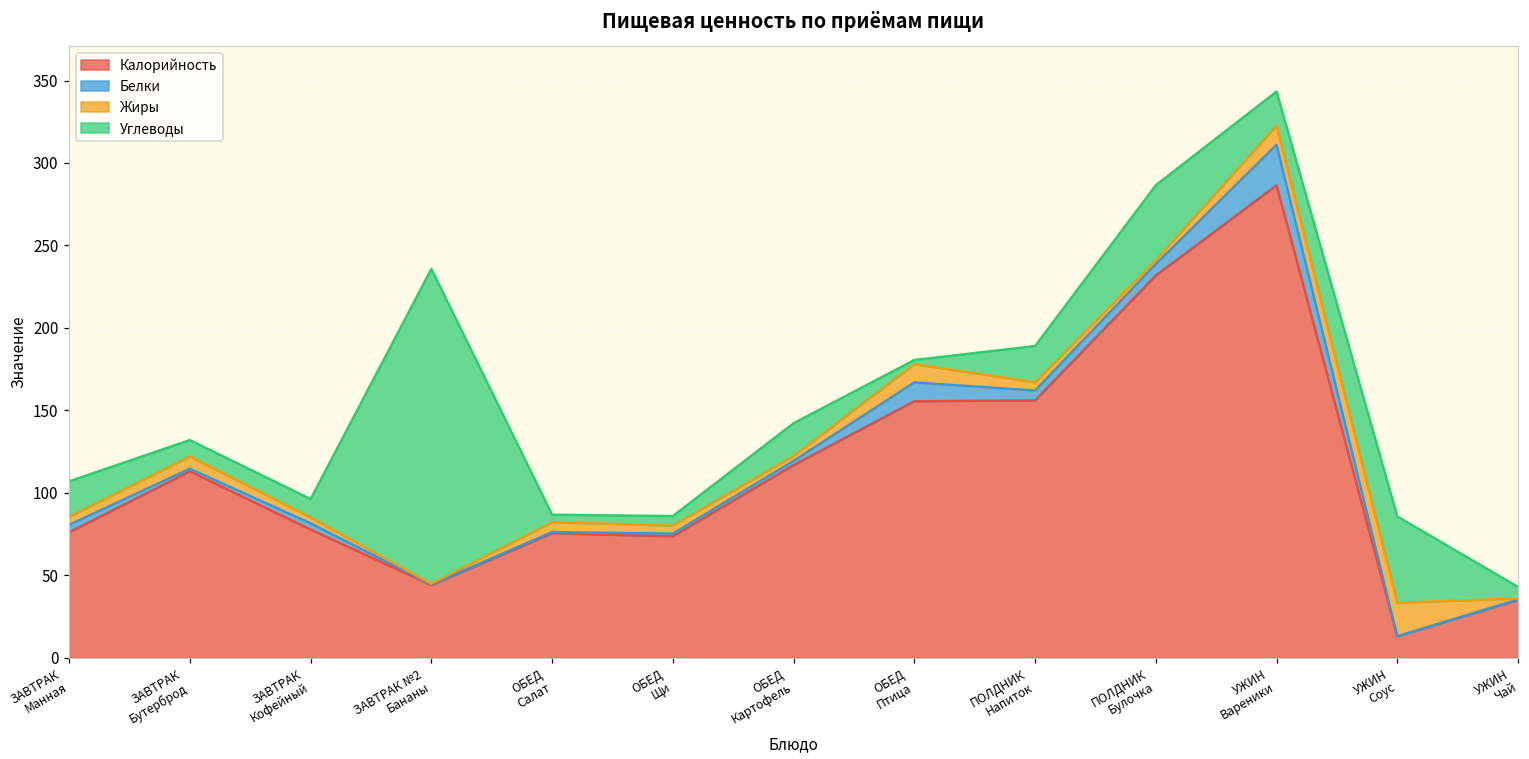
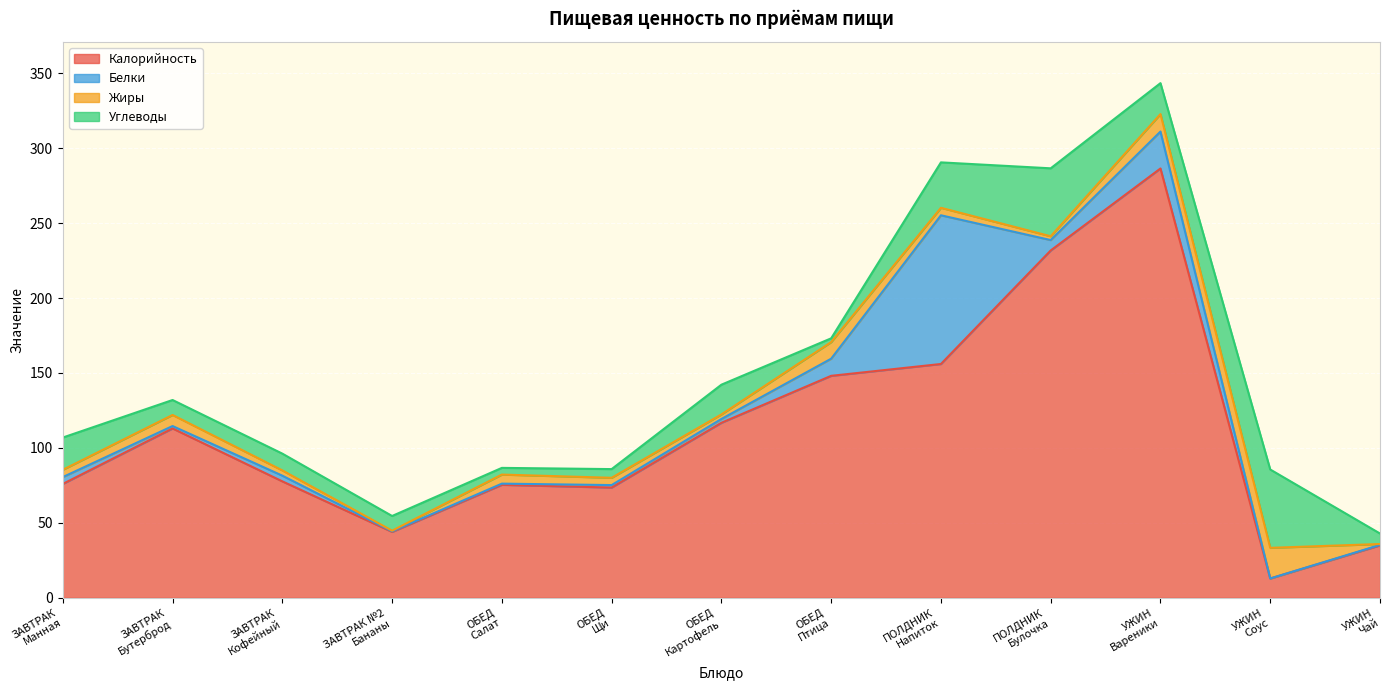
  {
    "Калорийность": {
      "ЗАВТРАК Манная": 76,
      "ЗАВТРАК Кофейный": 78,
      "ОБЕД Картофель": 117,
-     "ОБЕД Птица": 156,
+     "ОБЕД Птица": 148,
      "ПОЛДНИК Напиток": 156,
      "ПОЛДНИК Булочка": 232,
      "УЖИН Вареники": 286
    },
    "Белки": {
      "ЗАВТРАК Манная": 5,
      "ЗАВТРАК Кофейный": 4,
      "ОБЕД Картофель": 3,
      "ОБЕД Птица": 11,
-     "ПОЛДНИК Напиток": 6,
+     "ПОЛДНИК Напиток": 99,
      "ПОЛДНИК Булочка": 7,
      "УЖИН Вареники": 25
    },
    "Жиры": {
      "ЗАВТРАК Манная": 5,
      "ЗАВТРАК Бутерброд": 7,
      "ЗАВТРАК Кофейный": 4,
      "ОБЕД Салат": 6,
      "ОБЕД Щи": 5,
      "ОБЕД Картофель": 3,
      "ОБЕД Птица": 11,
      "ПОЛДНИК Напиток": 5,
      "ПОЛДНИК Булочка": 3,
      "УЖИН Вареники": 12,
      "УЖИН Соус": 20
    },
    "Углеводы": {
      "ЗАВТРАК Манная": 22,
      "ЗАВТРАК Бутерброд": 10,
      "ЗАВТРАК Кофейный": 11,
-     "ЗАВТРАК №2 Бананы": 191,
+     "ЗАВТРАК №2 Бананы": 10,
      "ОБЕД Салат": 4,
      "ОБЕД Щи": 6,
      "ОБЕД Картофель": 20,
      "ОБЕД Птица": 3,
-     "ПОЛДНИК Напиток": 22,
+     "ПОЛДНИК Напиток": 30,
      "ПОЛДНИК Булочка": 45,
      "УЖИН Вареники": 21,
      "УЖИН Соус": 52,
      "УЖИН Чай": 7
    }
  }
